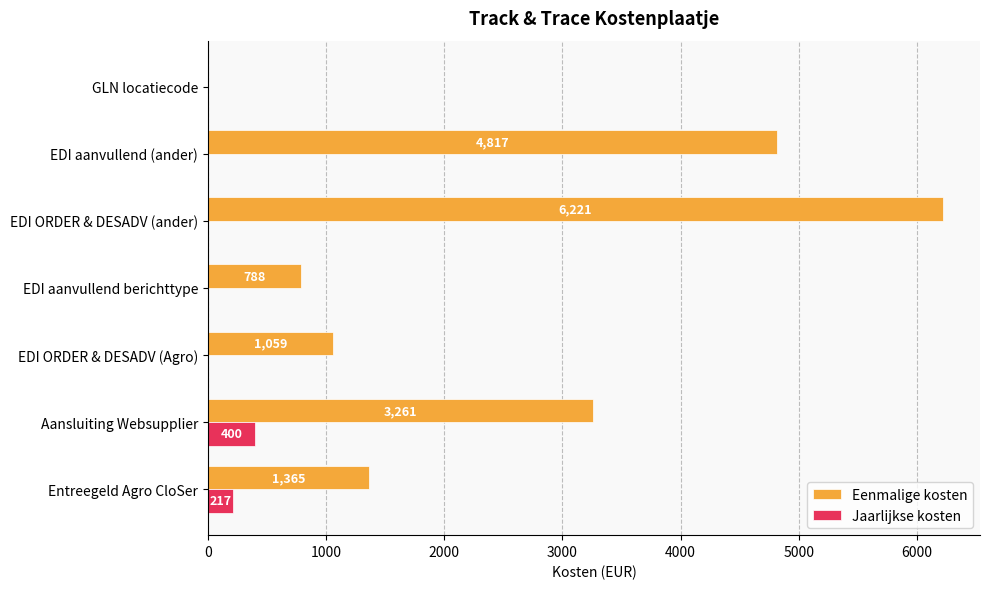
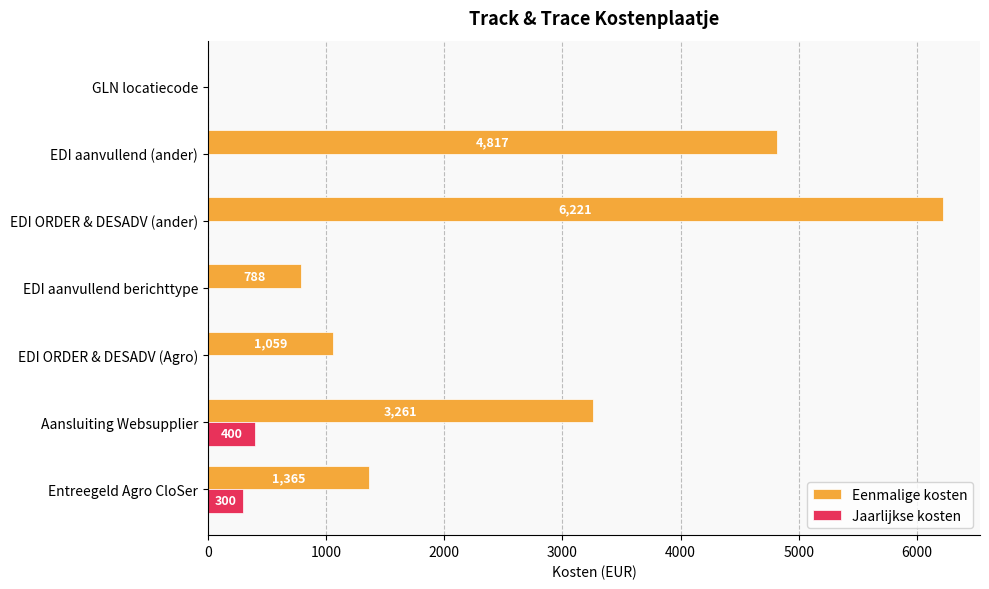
  {
    "Eenmalige kosten": {
      "EDI aanvullend (ander)": "4,817",
      "EDI ORDER & DESADV (ander)": "6,221",
      "EDI aanvullend berichttype": "788",
      "EDI ORDER & DESADV (Agro)": "1,059",
      "Aansluiting Websupplier": "3,261",
      "Entreegeld Agro CloSer": "1,365"
    },
    "Jaarlijkse kosten": {
      "Aansluiting Websupplier": "400",
-     "Entreegeld Agro CloSer": "217"
+     "Entreegeld Agro CloSer": "300"
    }
  }
